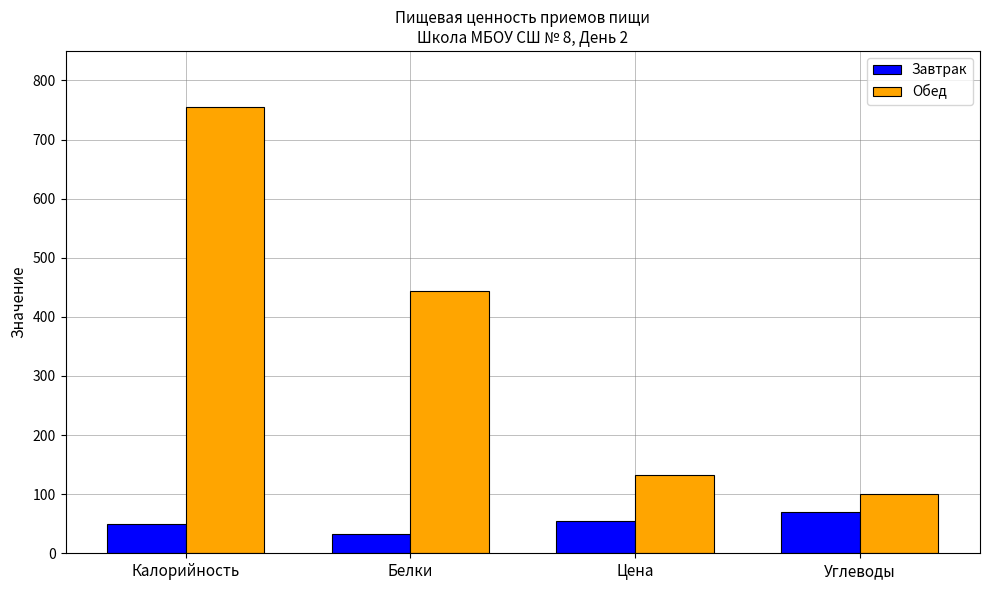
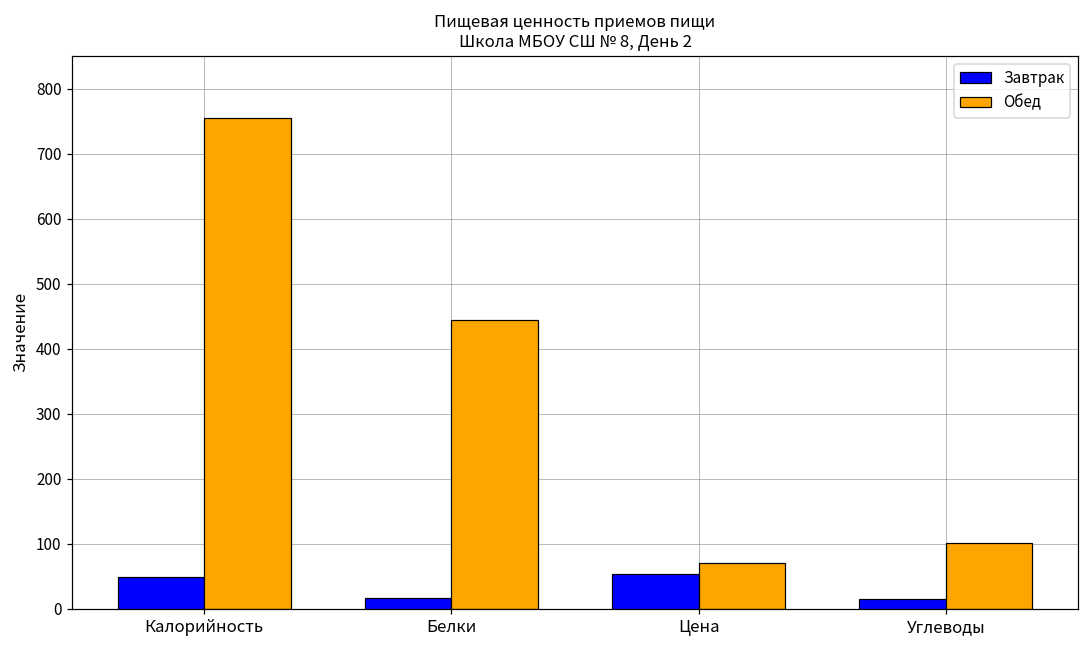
  {
    "Завтрак": {
      "Калорийность": 50,
-     "Белки": 30,
+     "Белки": 20,
      "Цена": 50,
-     "Углеводы": 70
+     "Углеводы": 10
    },
    "Обед": {
      "Калорийность": 750,
      "Белки": 440,
-     "Цена": 130,
+     "Цена": 70,
      "Углеводы": 100
    }
  }
